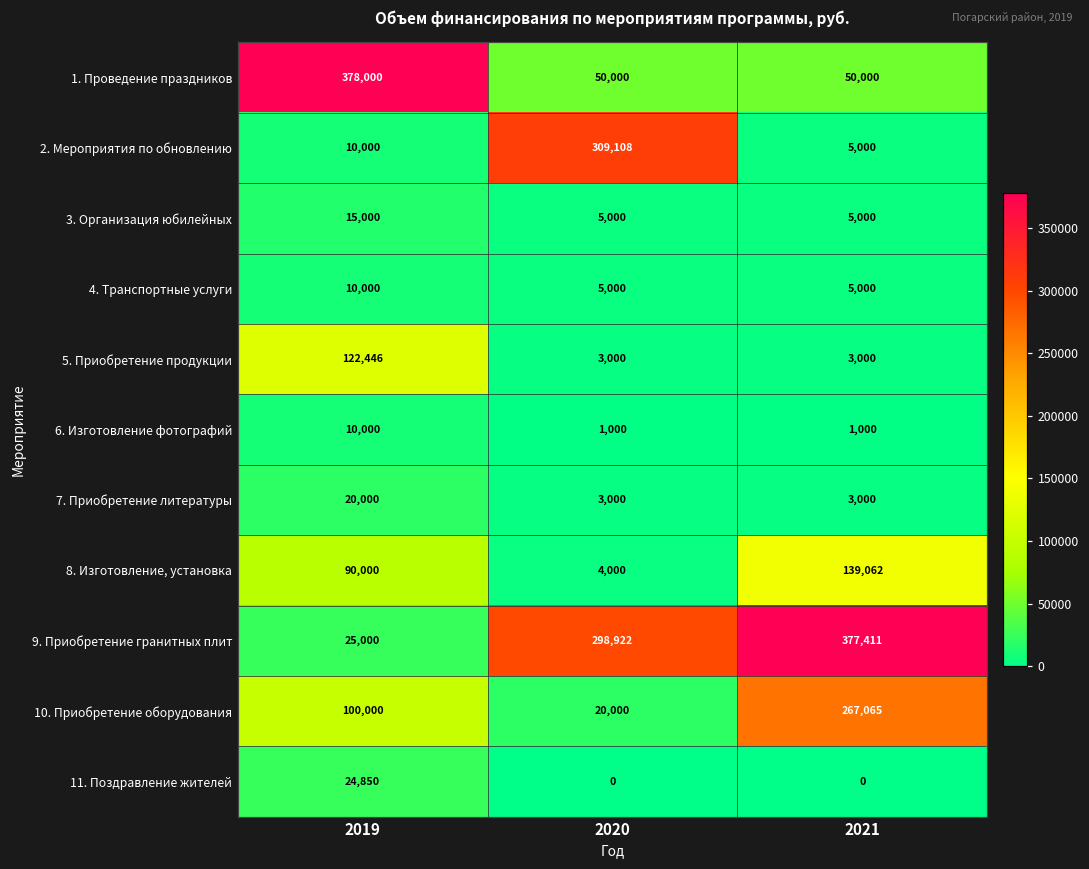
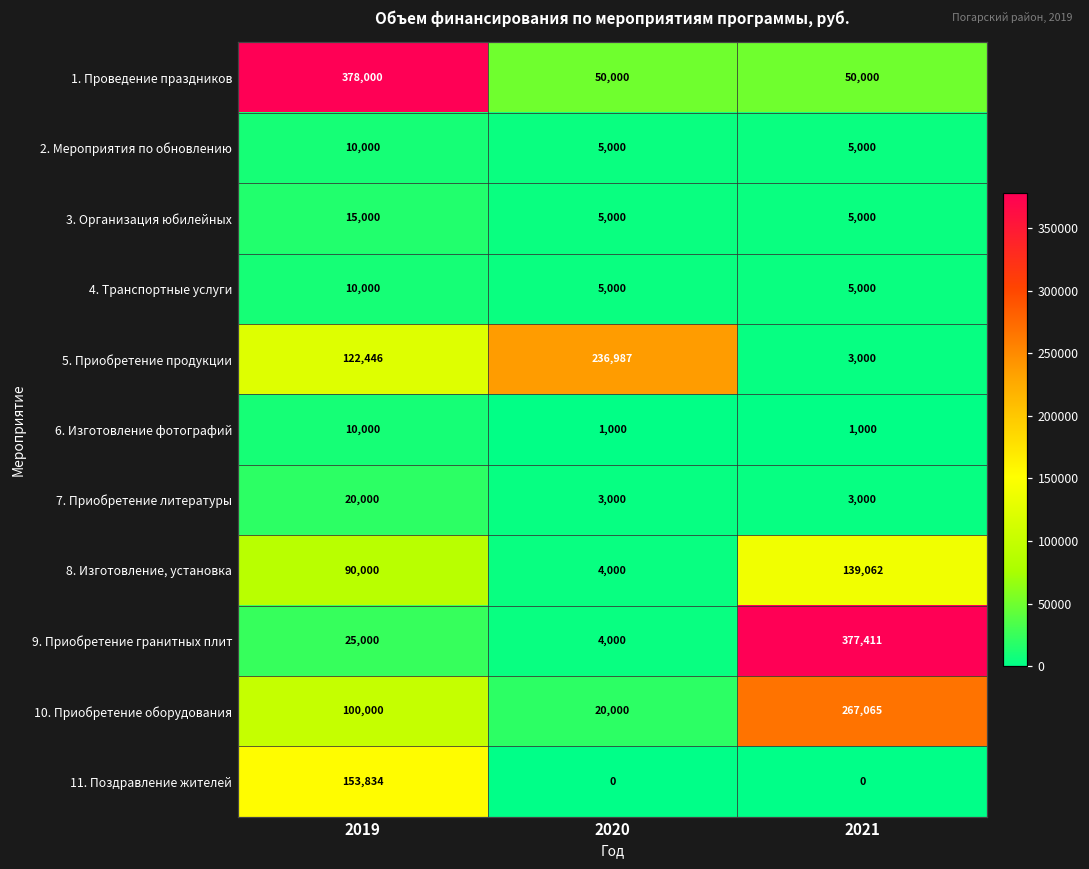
  {
    "1. Проведение праздников": {
      "2019": "378,000",
      "2020": "50,000",
      "2021": "50,000"
    },
    "2. Мероприятия по обновлению": {
      "2019": "10,000",
-     "2020": "309,108",
+     "2020": "5,000",
      "2021": "5,000"
    },
    "3. Организация юбилейных": {
      "2019": "15,000",
      "2020": "5,000",
      "2021": "5,000"
    },
    "4. Транспортные услуги": {
      "2019": "10,000",
      "2020": "5,000",
      "2021": "5,000"
    },
    "5. Приобретение продукции": {
      "2019": "122,446",
-     "2020": "3,000",
+     "2020": "236,987",
      "2021": "3,000"
    },
    "6. Изготовление фотографий": {
      "2019": "10,000",
      "2020": "1,000",
      "2021": "1,000"
    },
    "7. Приобретение литературы": {
      "2019": "20,000",
      "2020": "3,000",
      "2021": "3,000"
    },
    "8. Изготовление, установка": {
      "2019": "90,000",
      "2020": "4,000",
      "2021": "139,062"
    },
    "9. Приобретение гранитных плит": {
      "2019": "25,000",
-     "2020": "298,922",
+     "2020": "4,000",
      "2021": "377,411"
    },
    "10. Приобретение оборудования": {
      "2019": "100,000",
      "2020": "20,000",
      "2021": "267,065"
    },
    "11. Поздравление жителей": {
-     "2019": "24,850",
+     "2019": "153,834",
      "2020": "0",
      "2021": "0"
    }
  }
